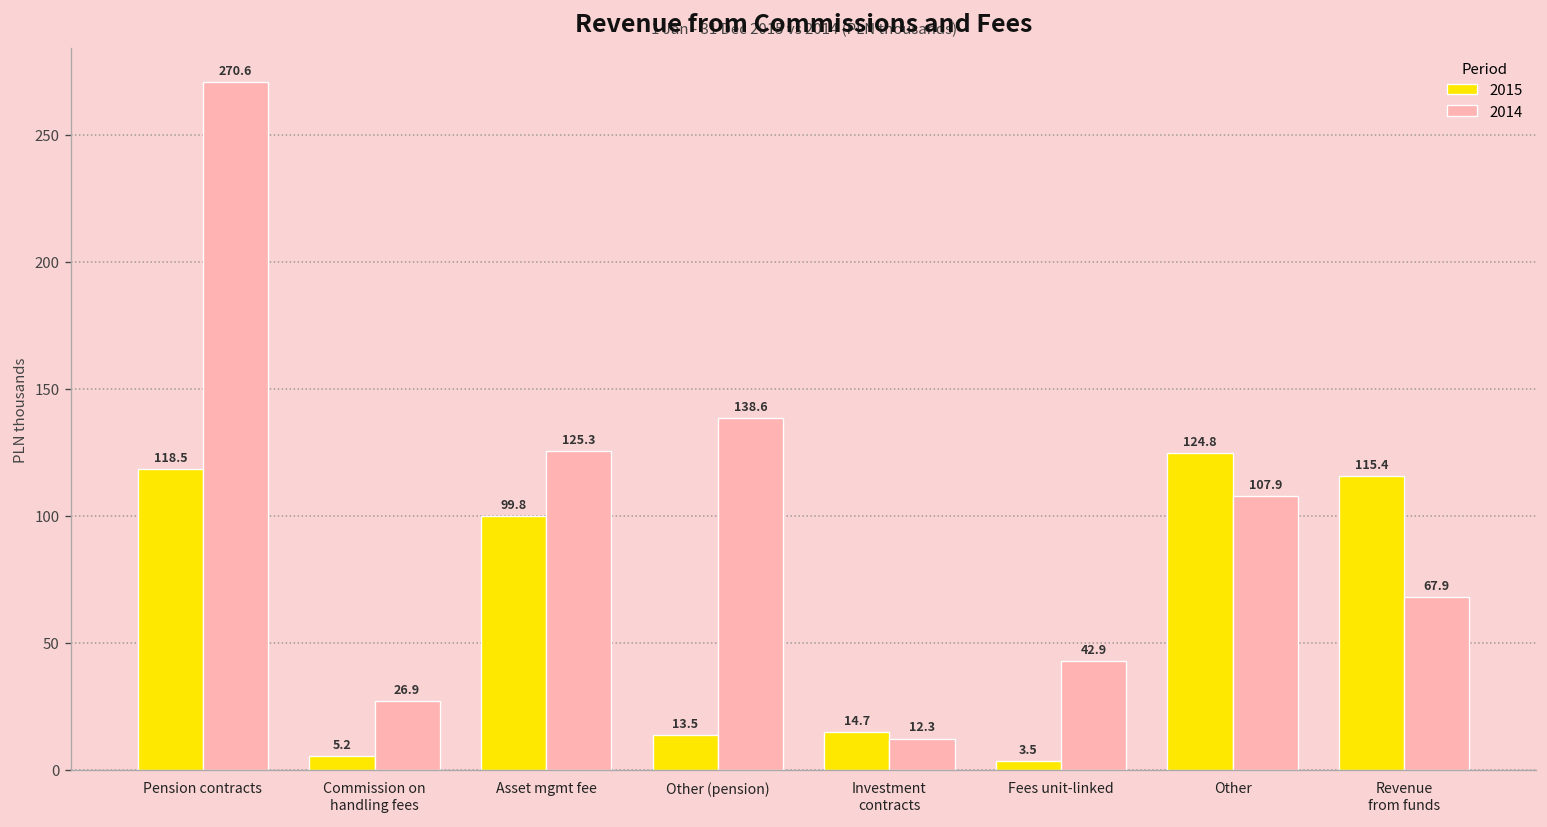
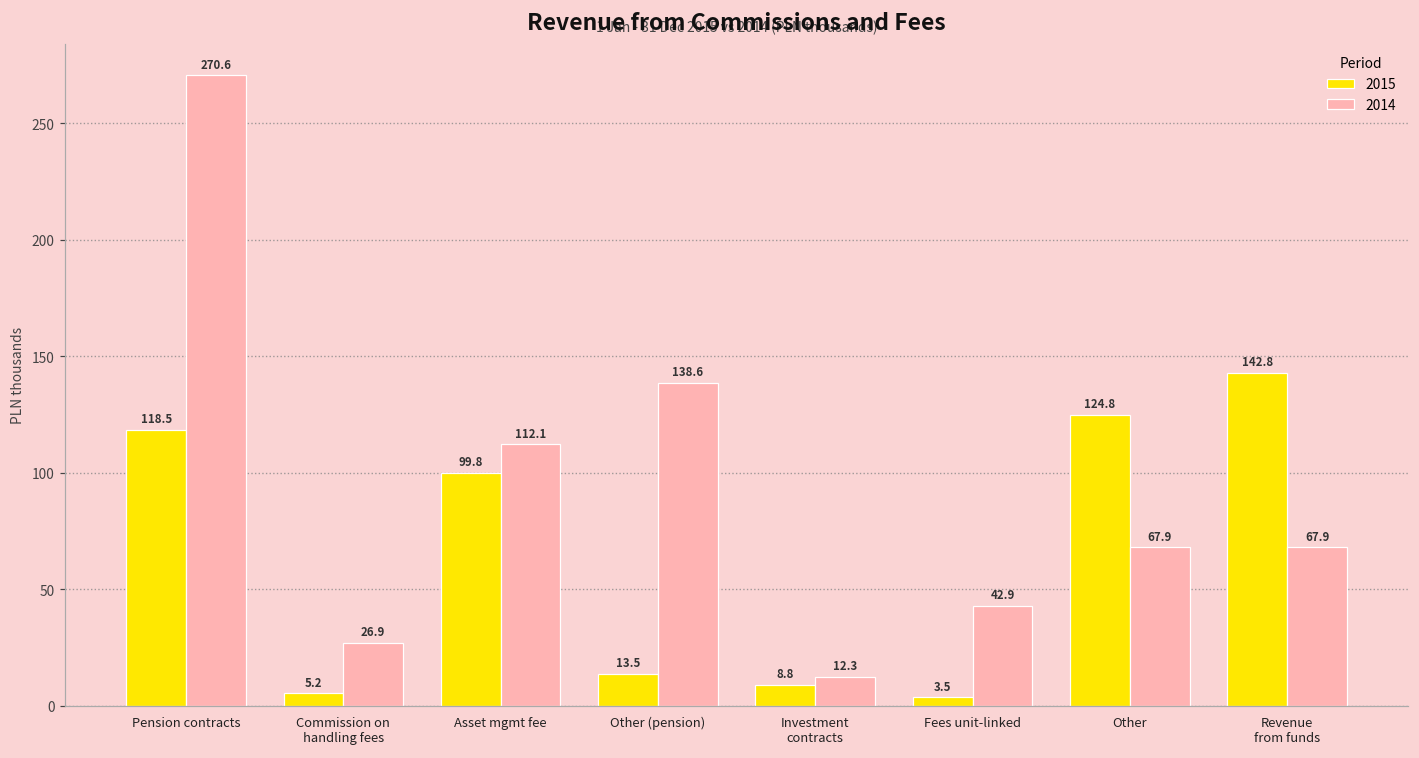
  {
    "2015": {
      "Pension contracts": 118.5,
      "Commission on handling fees": 5.2,
      "Asset mgmt fee": 99.8,
      "Other (pension)": 13.5,
-     "Investment contracts": 14.7,
+     "Investment contracts": 8.8,
      "Fees unit-linked": 3.5,
      "Other": 124.8,
-     "Revenue from funds": 115.4
+     "Revenue from funds": 142.8
    },
    "2014": {
      "Pension contracts": 270.6,
      "Commission on handling fees": 26.9,
-     "Asset mgmt fee": 125.3,
+     "Asset mgmt fee": 112.1,
      "Other (pension)": 138.6,
      "Investment contracts": 12.3,
      "Fees unit-linked": 42.9,
-     "Other": 107.9,
+     "Other": 67.9,
      "Revenue from funds": 67.9
    }
  }
